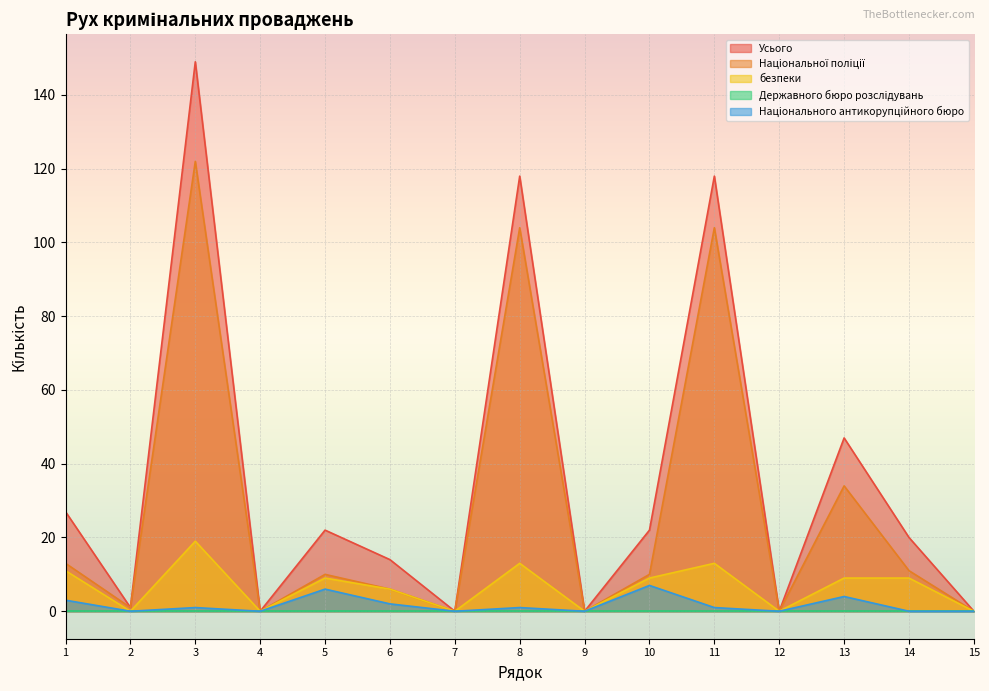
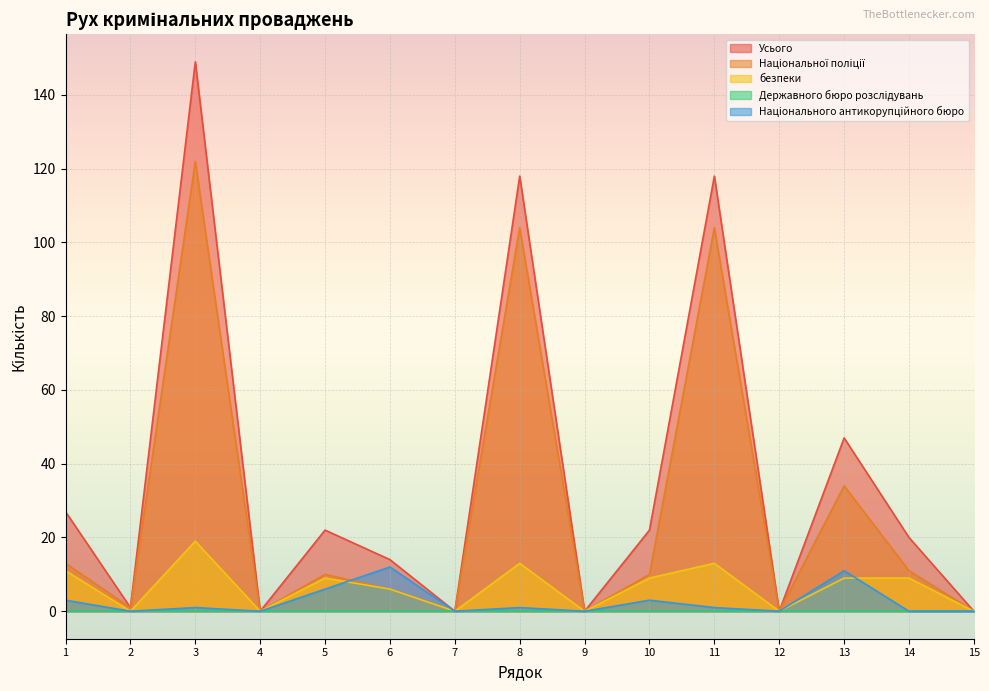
  {
    "безпеки": {
      "1": 11,
      "3": 19,
      "5": 9,
      "8": 13,
      "10": 9,
      "11": 13,
      "13": 9,
      "14": 9
    },
    "Державного бюро розслідувань": {
      "1": 0,
      "3": 0,
      "5": 0,
      "6": 0,
      "8": 0,
      "10": 0,
      "11": 0,
      "13": 0
    },
    "Національного антикорупційного бюро": {
      "1": 3,
      "3": 1,
      "5": 6,
-     "6": 2,
+     "6": 12,
      "8": 1,
-     "10": 7,
+     "10": 3,
      "11": 1,
-     "13": 4
+     "13": 11
    }
  }
